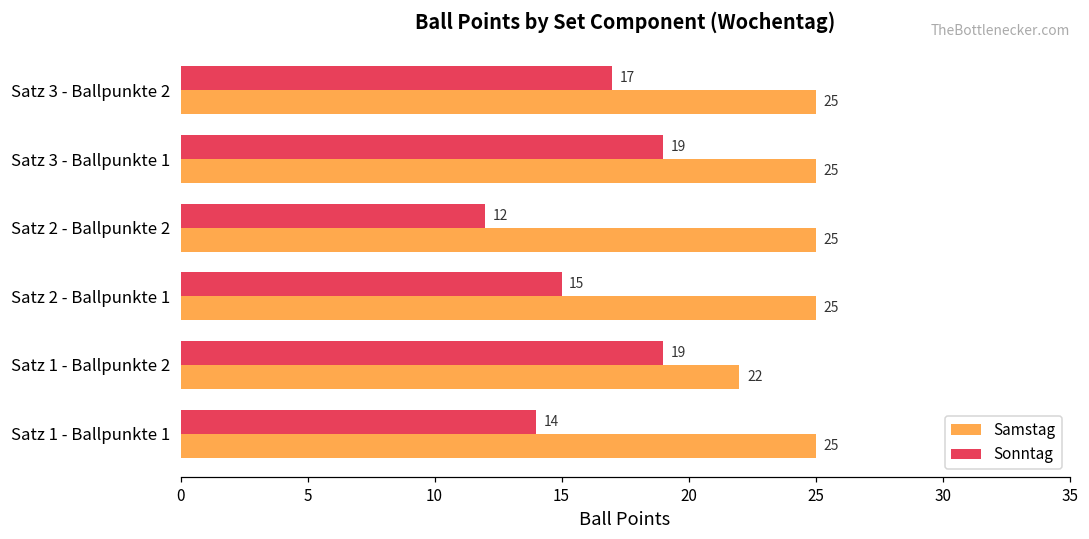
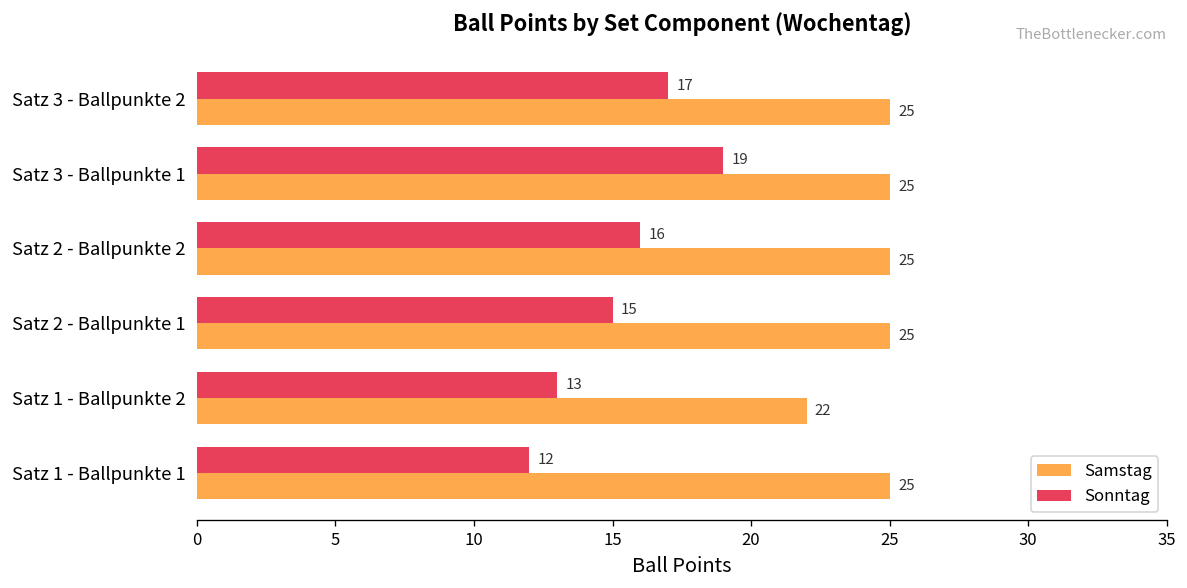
  {
    "Samstag": {
      "Satz 3 - Ballpunkte 2": 25,
      "Satz 3 - Ballpunkte 1": 25,
      "Satz 2 - Ballpunkte 2": 25,
      "Satz 2 - Ballpunkte 1": 25,
      "Satz 1 - Ballpunkte 2": 22,
      "Satz 1 - Ballpunkte 1": 25
    },
    "Sonntag": {
      "Satz 3 - Ballpunkte 2": 17,
      "Satz 3 - Ballpunkte 1": 19,
-     "Satz 2 - Ballpunkte 2": 12,
+     "Satz 2 - Ballpunkte 2": 16,
      "Satz 2 - Ballpunkte 1": 15,
-     "Satz 1 - Ballpunkte 2": 19,
-     "Satz 1 - Ballpunkte 1": 14
+     "Satz 1 - Ballpunkte 2": 13,
+     "Satz 1 - Ballpunkte 1": 12
    }
  }
